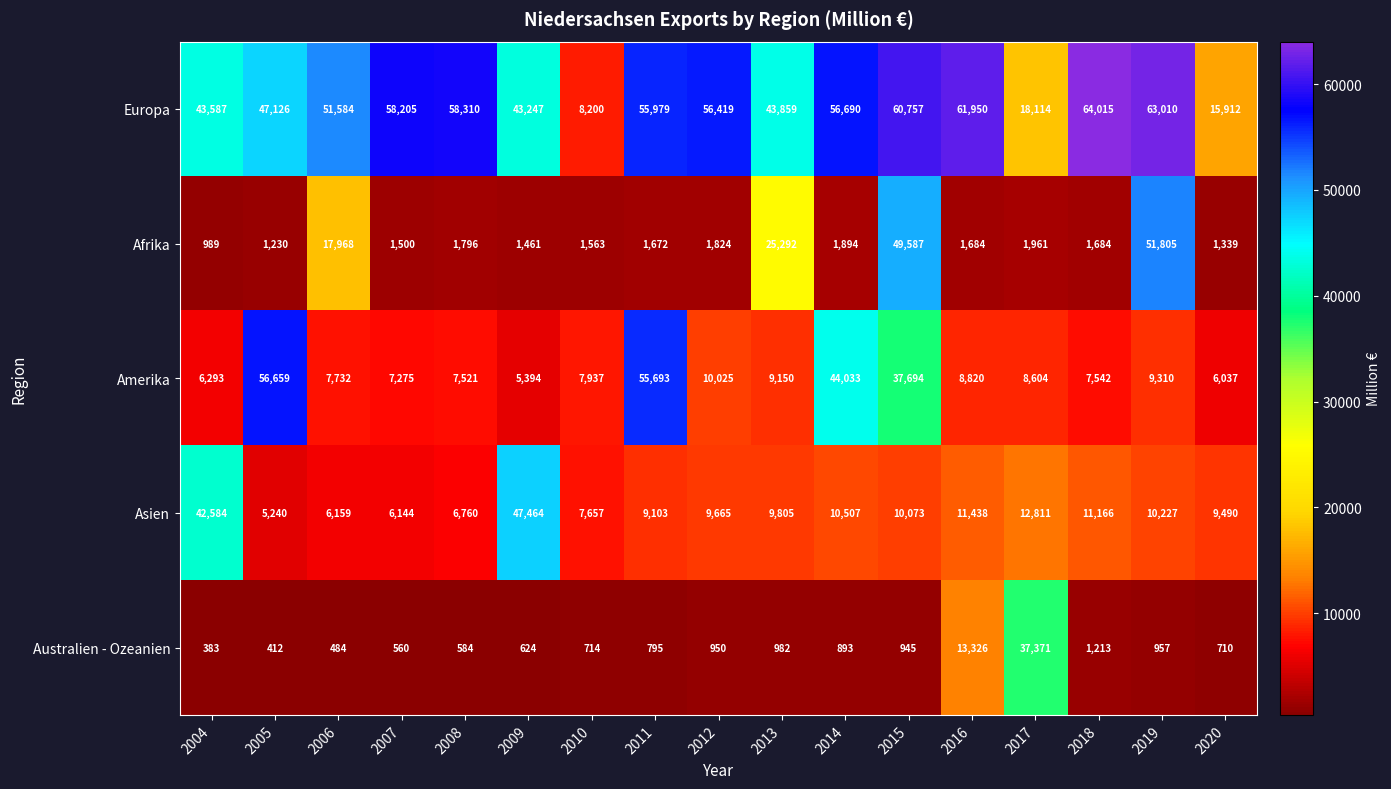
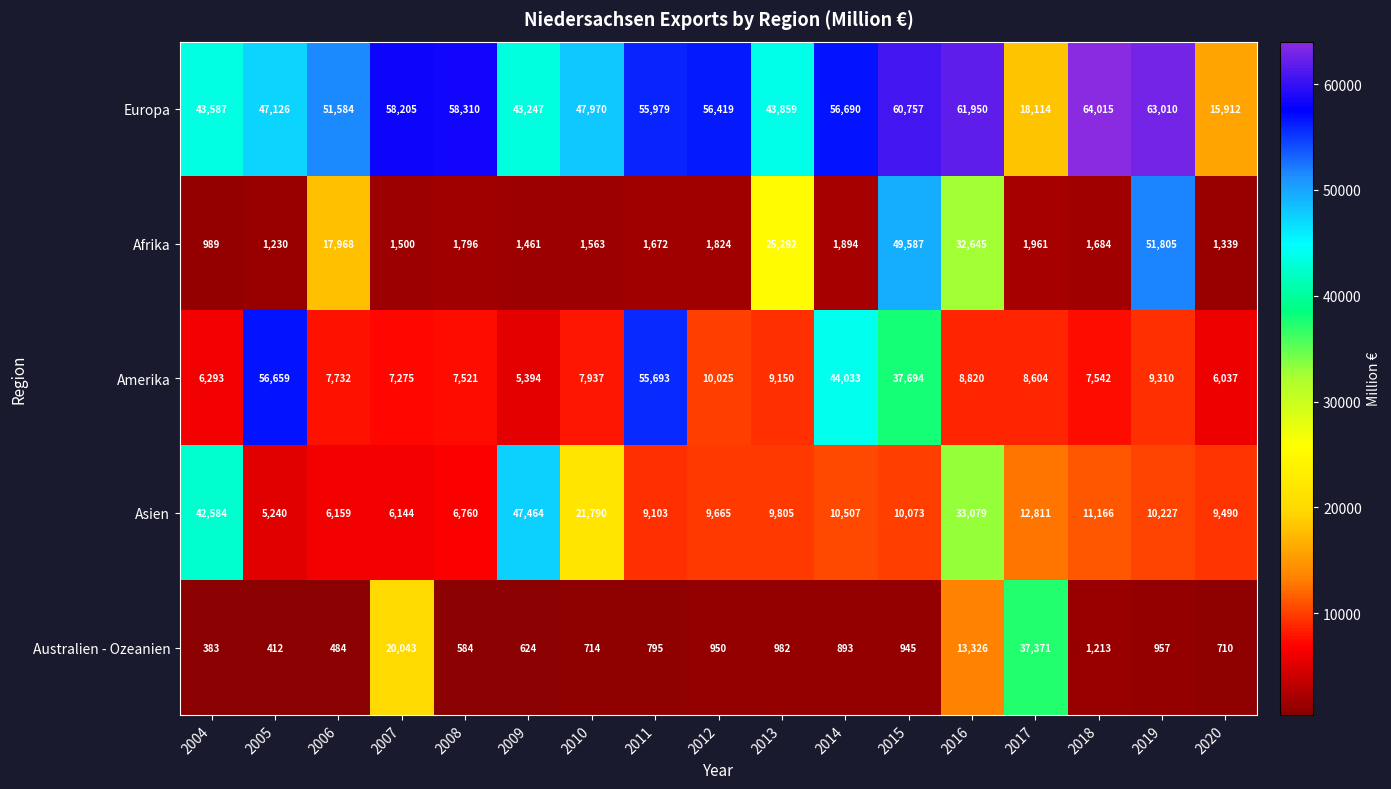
  {
    "Europa": {
      "2004": "43,587",
      "2005": "47,126",
      "2006": "51,584",
      "2007": "58,205",
      "2008": "58,310",
      "2009": "43,247",
-     "2010": "8,200",
+     "2010": "47,970",
      "2011": "55,979",
      "2012": "56,419",
      "2013": "43,859",
      "2014": "56,690",
      "2015": "60,757",
      "2016": "61,950",
      "2017": "18,114",
      "2018": "64,015",
      "2019": "63,010",
      "2020": "15,912"
    },
    "Afrika": {
      "2004": "989",
      "2005": "1,230",
      "2006": "17,968",
      "2007": "1,500",
      "2008": "1,796",
      "2009": "1,461",
      "2010": "1,563",
      "2011": "1,672",
      "2012": "1,824",
      "2013": "25,292",
      "2014": "1,894",
      "2015": "49,587",
-     "2016": "1,684",
+     "2016": "32,645",
      "2017": "1,961",
      "2018": "1,684",
      "2019": "51,805",
      "2020": "1,339"
    },
    "Amerika": {
      "2004": "6,293",
      "2005": "56,659",
      "2006": "7,732",
      "2007": "7,275",
      "2008": "7,521",
      "2009": "5,394",
      "2010": "7,937",
      "2011": "55,693",
      "2012": "10,025",
      "2013": "9,150",
      "2014": "44,033",
      "2015": "37,694",
      "2016": "8,820",
      "2017": "8,604",
      "2018": "7,542",
      "2019": "9,310",
      "2020": "6,037"
    },
    "Asien": {
      "2004": "42,584",
      "2005": "5,240",
      "2006": "6,159",
      "2007": "6,144",
      "2008": "6,760",
      "2009": "47,464",
-     "2010": "7,657",
+     "2010": "21,790",
      "2011": "9,103",
      "2012": "9,665",
      "2013": "9,805",
      "2014": "10,507",
      "2015": "10,073",
-     "2016": "11,438",
+     "2016": "33,079",
      "2017": "12,811",
      "2018": "11,166",
      "2019": "10,227",
      "2020": "9,490"
    },
    "Australien - Ozeanien": {
      "2004": "383",
      "2005": "412",
      "2006": "484",
-     "2007": "560",
+     "2007": "20,043",
      "2008": "584",
      "2009": "624",
      "2010": "714",
      "2011": "795",
      "2012": "950",
      "2013": "982",
      "2014": "893",
      "2015": "945",
      "2016": "13,326",
      "2017": "37,371",
      "2018": "1,213",
      "2019": "957",
      "2020": "710"
    }
  }
